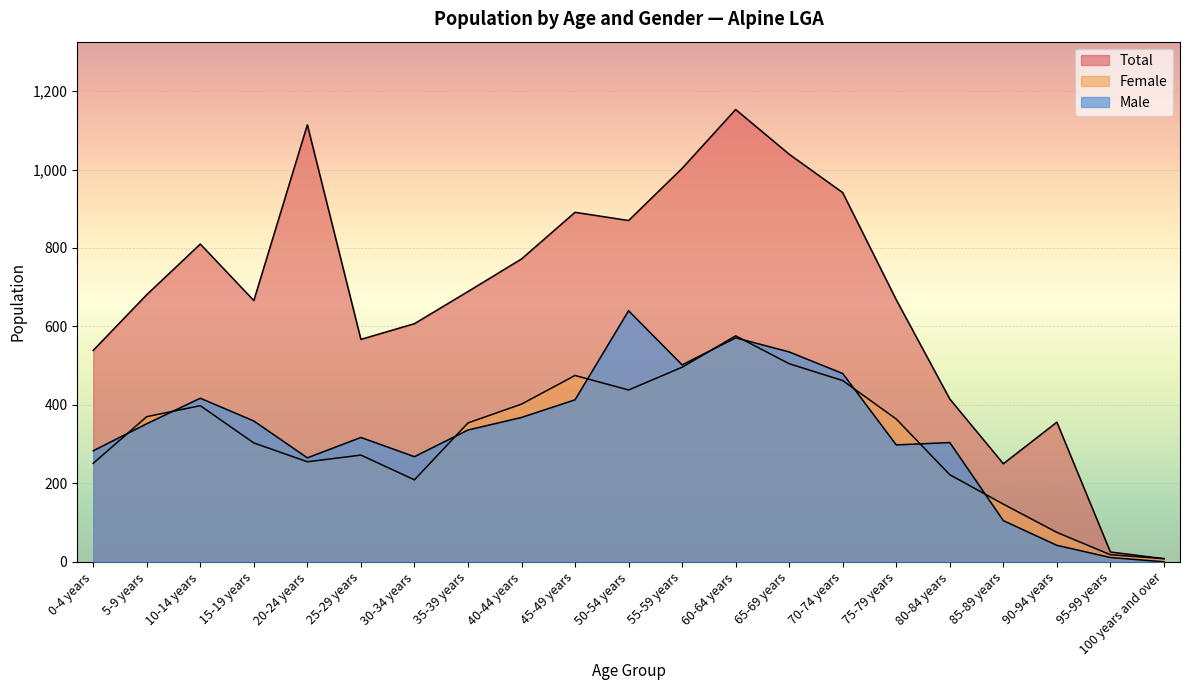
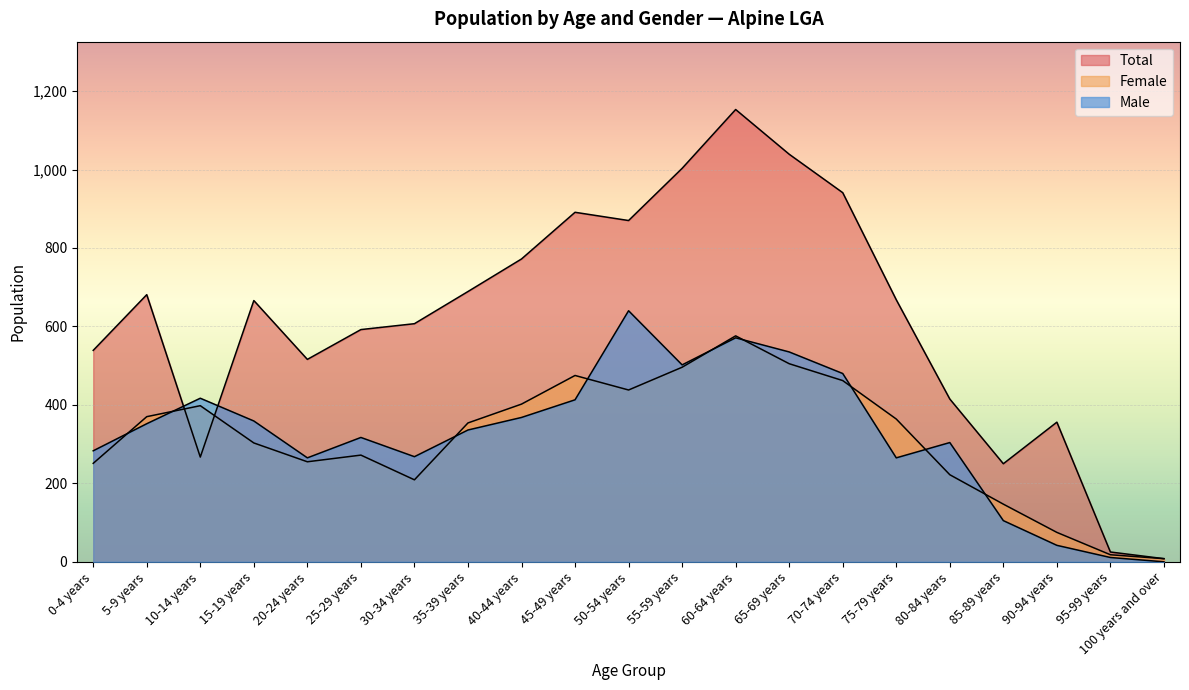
  {
    "Total": {
      "0-4 years": "540",
      "5-9 years": "680",
-     "10-14 years": "810",
+     "10-14 years": "270",
      "15-19 years": "670",
-     "20-24 years": "1,110",
-     "25-29 years": "570",
+     "20-24 years": "520",
+     "25-29 years": "590",
      "30-34 years": "610",
      "35-39 years": "690",
      "40-44 years": "770",
      "45-49 years": "890",
      "50-54 years": "870",
      "55-59 years": "1,000",
      "60-64 years": "1,150",
      "65-69 years": "1,040",
      "70-74 years": "940",
      "75-79 years": "670",
      "80-84 years": "420",
      "85-89 years": "250",
      "90-94 years": "360",
      "95-99 years": "30"
    },
    "Female": {
      "0-4 years": "250",
      "5-9 years": "370",
      "10-14 years": "400",
      "15-19 years": "300",
      "20-24 years": "260",
      "25-29 years": "270",
      "30-34 years": "210",
      "35-39 years": "350",
      "40-44 years": "400",
      "45-49 years": "480",
      "50-54 years": "440",
      "65-69 years": "510",
      "70-74 years": "460",
      "75-79 years": "360",
      "80-84 years": "220",
      "85-89 years": "150",
      "90-94 years": "80",
      "95-99 years": "20"
    },
    "Male": {
      "0-4 years": "280",
      "5-9 years": "350",
      "10-14 years": "420",
      "15-19 years": "360",
      "20-24 years": "270",
      "25-29 years": "320",
      "30-34 years": "270",
      "35-39 years": "340",
      "40-44 years": "370",
      "45-49 years": "410",
      "50-54 years": "640",
      "65-69 years": "540",
      "70-74 years": "480",
-     "75-79 years": "300",
+     "75-79 years": "270",
      "80-84 years": "300",
      "85-89 years": "110",
      "90-94 years": "40",
      "95-99 years": "10",
      "100 years and over": "0"
    }
  }
